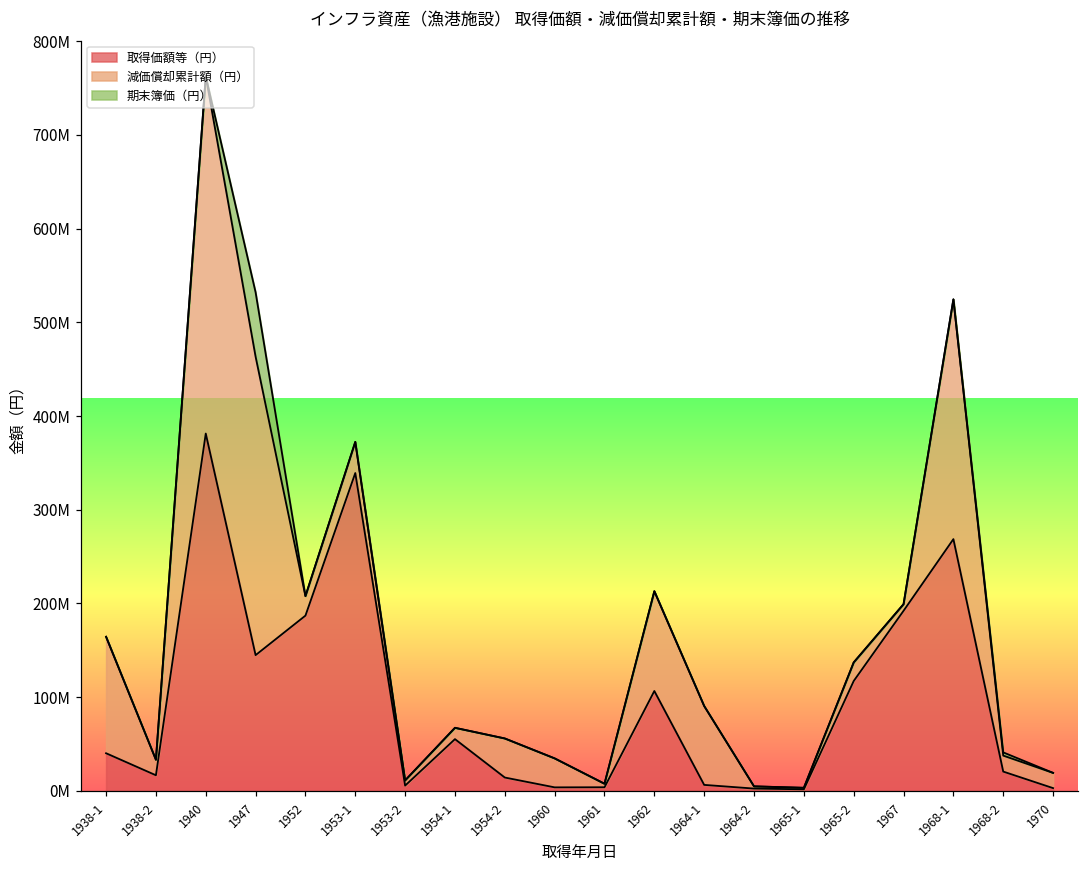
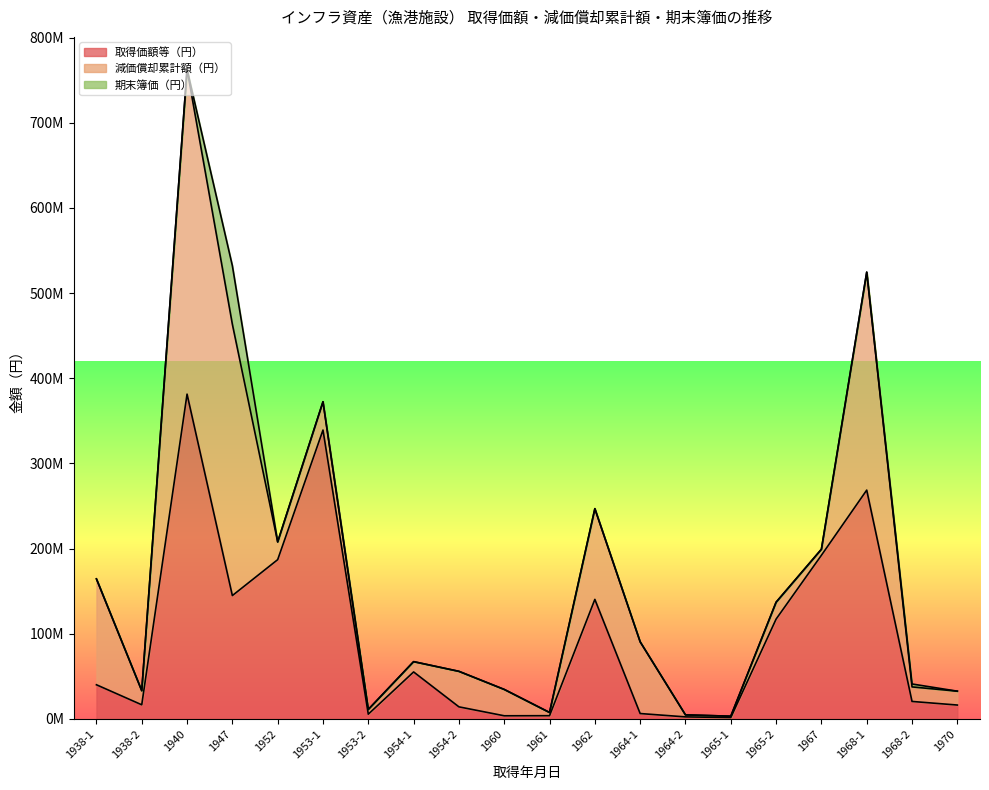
  {
    "取得価額等（円）": {
      "1938-1": 40000000,
      "1938-2": 20000000,
      "1940": 380000000,
      "1947": 140000000,
      "1952": 190000000,
      "1953-1": 340000000,
      "1953-2": 10000000,
      "1954-1": 60000000,
      "1954-2": 10000000,
      "1960": 0,
      "1961": 0,
-     "1962": 110000000,
+     "1962": 140000000,
      "1964-1": 10000000,
      "1965-2": 120000000,
      "1967": 190000000,
      "1968-1": 270000000,
      "1968-2": 20000000,
-     "1970": 0
+     "1970": 20000000
    },
    "減価償却累計額（円）": {
      "1947": 320000000,
      "1968-2": 20000000
    },
    "期末簿価（円）": {
      "1947": 70000000,
      "1968-2": 0
    }
  }
